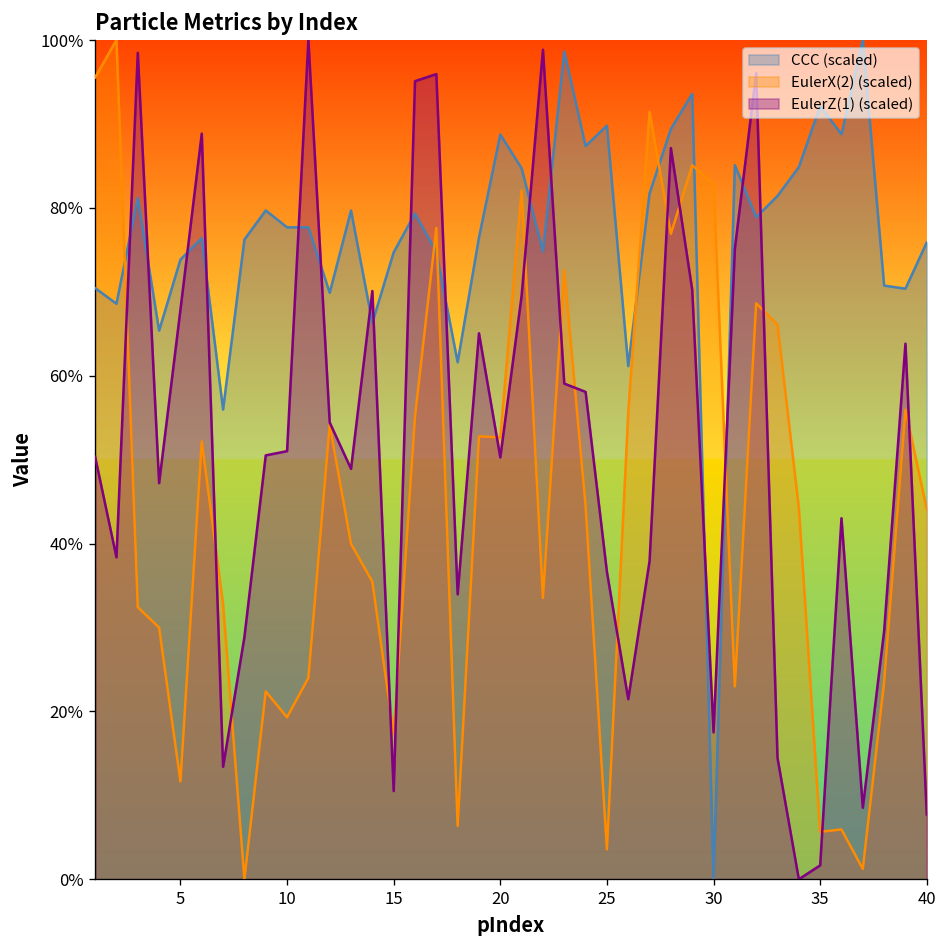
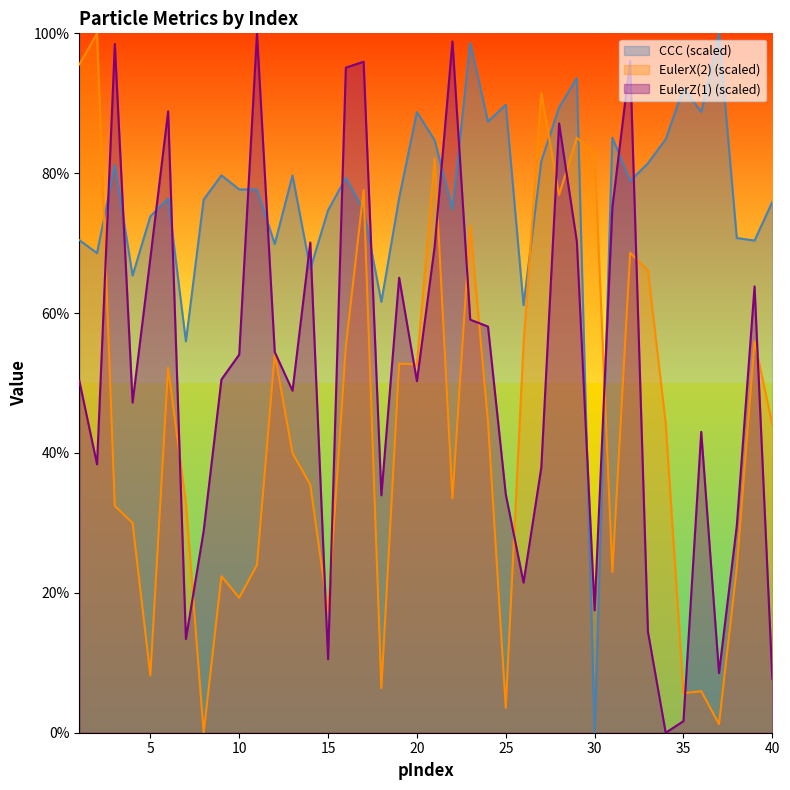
  {
    "CCC (scaled)": {
      "5": "74%",
      "10": "78%",
      "15": "75%",
      "20": "89%",
      "25": "90%",
      "30": "0%",
      "40": "76%"
    },
    "EulerX(2) (scaled)": {
-     "5": "12%",
+     "5": "8%",
      "10": "19%",
      "15": "17%",
      "20": "53%",
      "25": "4%",
      "30": "83%",
      "35": "6%",
      "40": "44%"
    },
    "EulerZ(1) (scaled)": {
      "5": "68%",
-     "10": "51%",
+     "10": "54%",
      "15": "11%",
      "20": "50%",
-     "25": "37%",
+     "25": "34%",
      "30": "18%",
      "35": "2%",
      "40": "8%"
    }
  }
